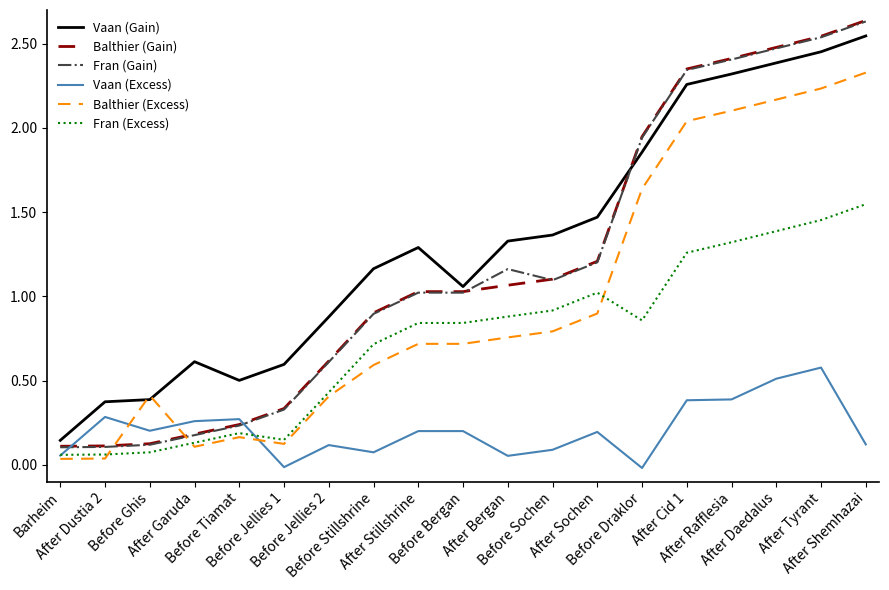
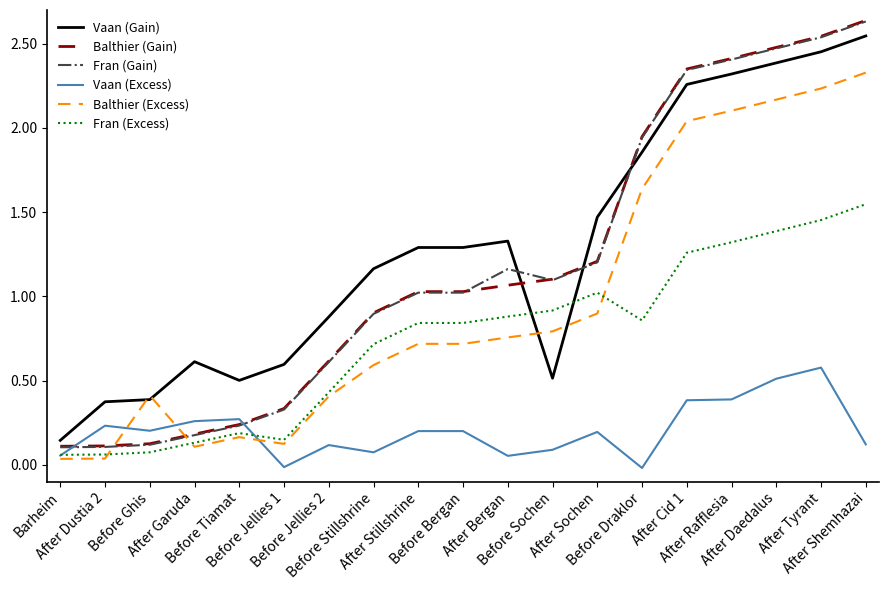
  {
    "Vaan (Gain)": {
      "Barheim": 0.15,
      "After Dustia 2": 0.37,
      "Before Ghis": 0.39,
      "After Garuda": 0.61,
      "Before Tiamat": 0.50,
      "Before Jellies 1": 0.60,
      "Before Jellies 2": 0.88,
      "Before Stillshrine": 1.16,
      "After Stillshrine": 1.29,
-     "Before Bergan": 1.06,
+     "Before Bergan": 1.29,
      "After Bergan": 1.33,
-     "Before Sochen": 1.36,
+     "Before Sochen": 0.51,
      "After Sochen": 1.47,
      "Before Draklor": 1.86,
      "After Cid 1": 2.26,
      "After Rafflesia": 2.32,
      "After Daedalus": 2.39,
      "After Tyrant": 2.45,
      "After Shemhazai": 2.55
    },
    "Balthier (Gain)": {
      "After Bergan": 1.07
    },
    "Fran (Gain)": {
      "After Bergan": 1.16
    },
    "Vaan (Excess)": {
-     "After Dustia 2": 0.28,
+     "After Dustia 2": 0.23,
      "Before Ghis": 0.20,
      "After Garuda": 0.26,
      "Before Tiamat": 0.27,
      "Before Jellies 1": -0.01,
      "Before Jellies 2": 0.12,
      "Before Stillshrine": 0.07,
      "After Stillshrine": 0.20,
      "Before Bergan": 0.20,
      "After Bergan": 0.05,
      "Before Sochen": 0.09,
      "After Sochen": 0.20,
      "Before Draklor": -0.02,
      "After Cid 1": 0.38,
      "After Rafflesia": 0.39,
      "After Daedalus": 0.51,
      "After Tyrant": 0.58,
      "After Shemhazai": 0.12
    },
    "Balthier (Excess)": {
      "Barheim": 0.04,
      "After Dustia 2": 0.04,
      "Before Ghis": 0.41,
      "After Garuda": 0.11,
      "Before Tiamat": 0.16,
      "Before Jellies 1": 0.12,
      "Before Jellies 2": 0.41,
      "Before Stillshrine": 0.59,
      "After Stillshrine": 0.72,
      "Before Bergan": 0.72,
      "After Bergan": 0.76,
      "Before Sochen": 0.79,
      "After Sochen": 0.90,
      "Before Draklor": 1.64,
      "After Cid 1": 2.04,
      "After Rafflesia": 2.10,
      "After Daedalus": 2.17,
      "After Tyrant": 2.23,
      "After Shemhazai": 2.33
    },
    "Fran (Excess)": {
      "After Dustia 2": 0.06,
      "Before Ghis": 0.07,
      "After Garuda": 0.13,
      "Before Tiamat": 0.19,
      "Before Jellies 1": 0.15,
      "Before Jellies 2": 0.43,
      "Before Stillshrine": 0.72,
      "After Stillshrine": 0.84,
      "Before Bergan": 0.84,
      "After Bergan": 0.88,
      "Before Sochen": 0.92,
      "After Sochen": 1.02,
      "Before Draklor": 0.86,
      "After Cid 1": 1.26,
      "After Rafflesia": 1.32,
      "After Daedalus": 1.39,
      "After Tyrant": 1.45,
      "After Shemhazai": 1.55
    }
  }
